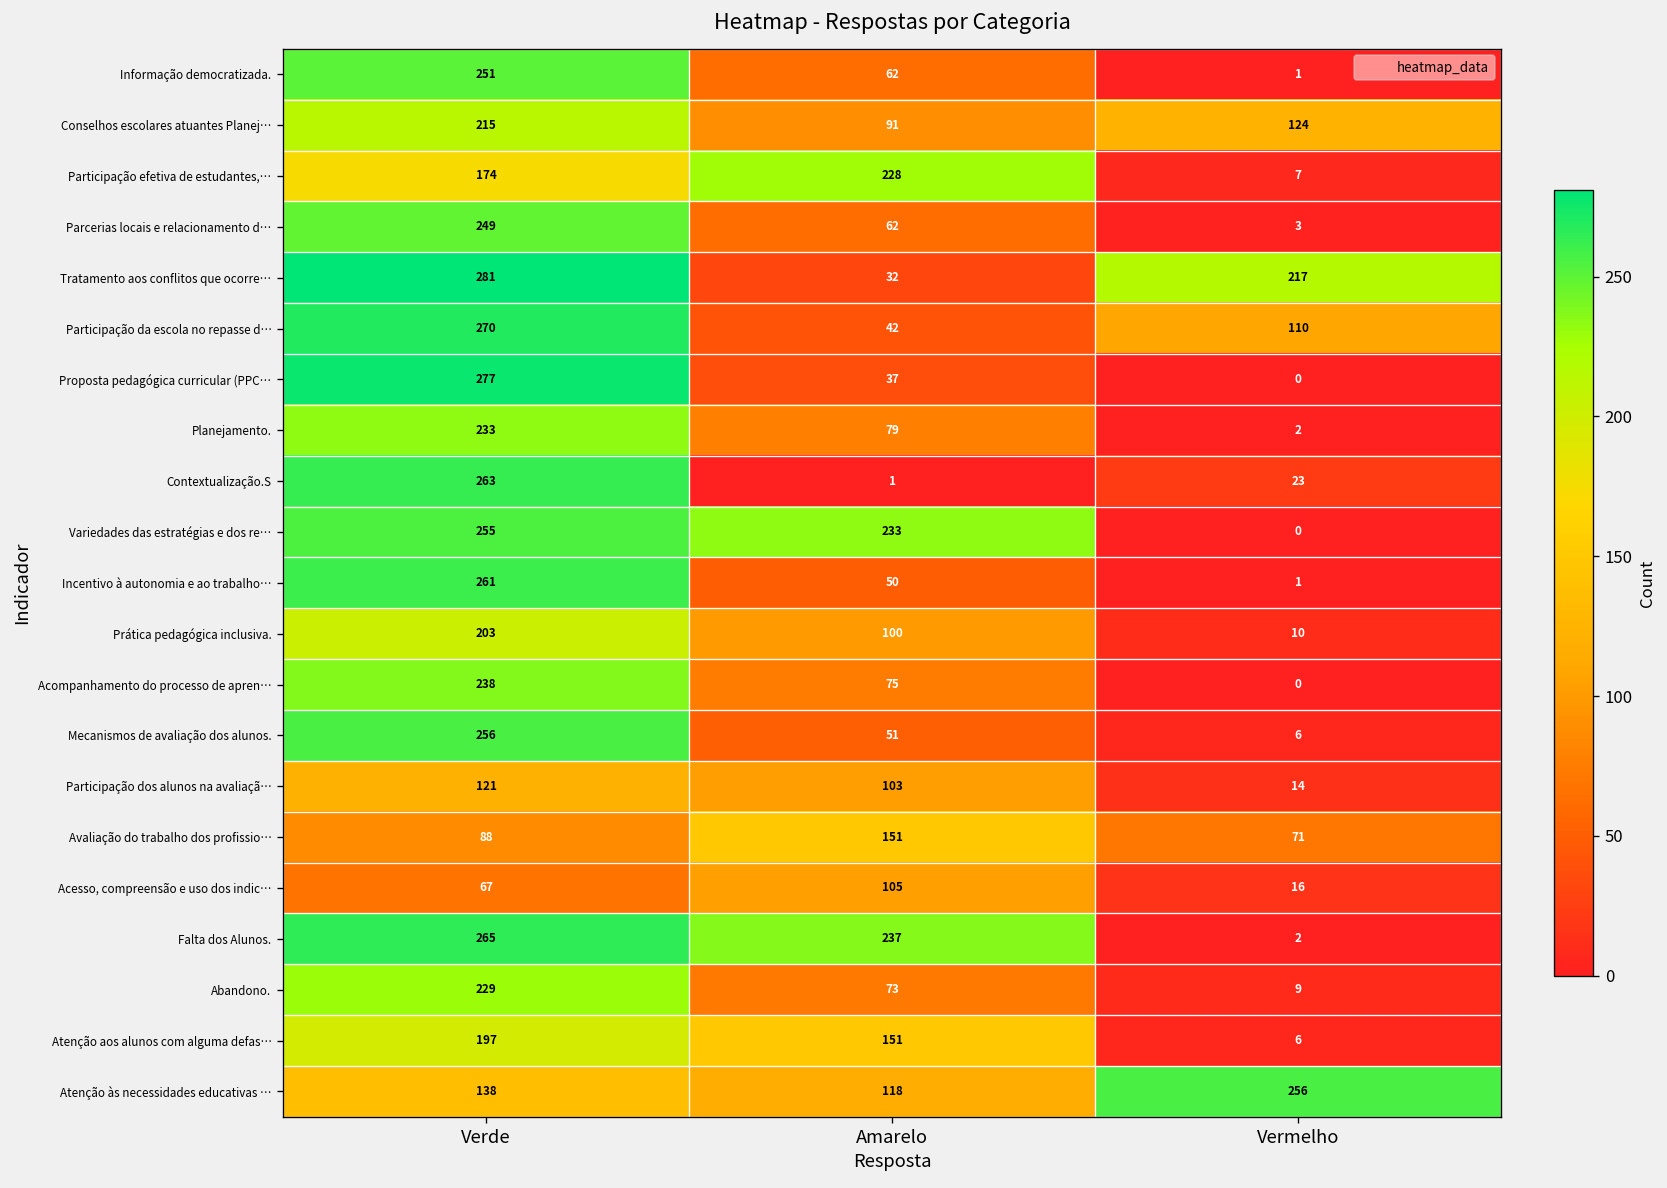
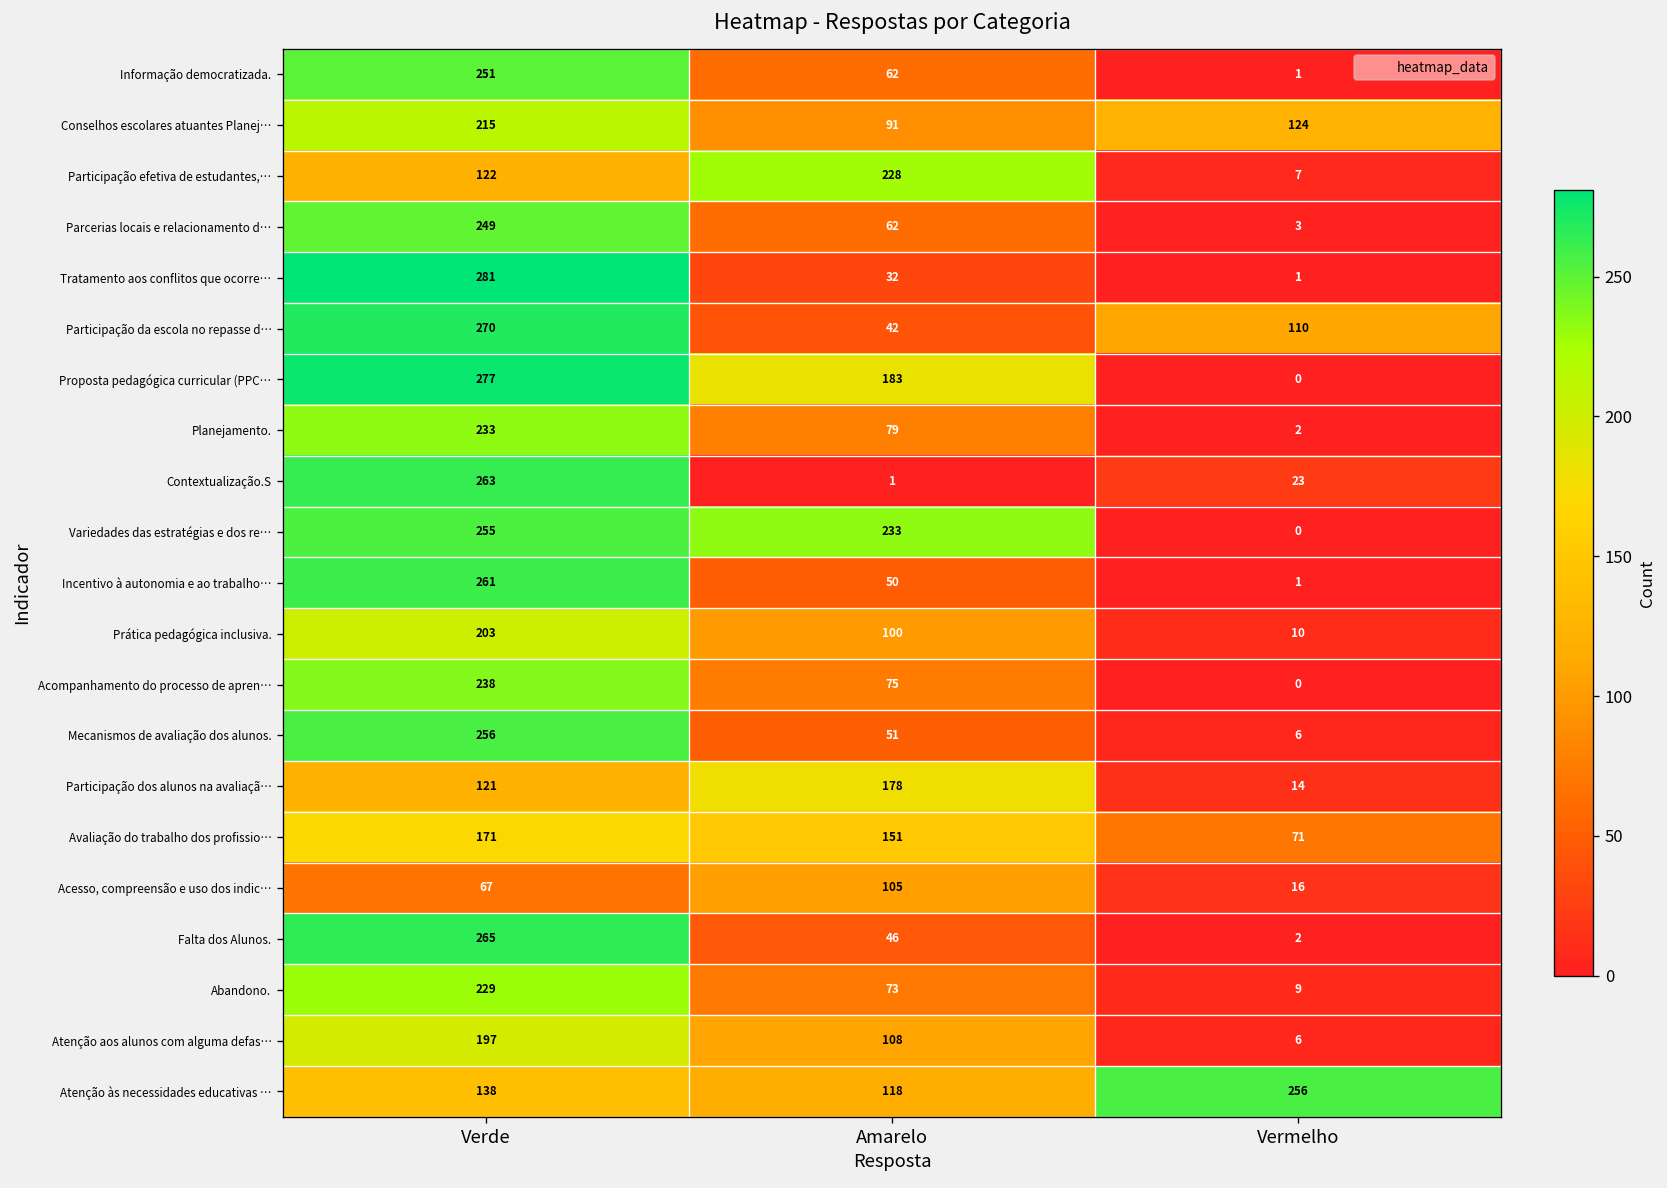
  {
    "Informação democratizada.": {
      "Verde": 251,
      "Amarelo": 62,
      "Vermelho": 1
    },
    "Conselhos escolares atuantes Planej…": {
      "Verde": 215,
      "Amarelo": 91,
      "Vermelho": 124
    },
    "Participação efetiva de estudantes,…": {
-     "Verde": 174,
+     "Verde": 122,
      "Amarelo": 228,
      "Vermelho": 7
    },
    "Parcerias locais e relacionamento d…": {
      "Verde": 249,
      "Amarelo": 62,
      "Vermelho": 3
    },
    "Tratamento aos conflitos que ocorre…": {
      "Verde": 281,
      "Amarelo": 32,
-     "Vermelho": 217
+     "Vermelho": 1
    },
    "Participação da escola no repasse d…": {
      "Verde": 270,
      "Amarelo": 42,
      "Vermelho": 110
    },
    "Proposta pedagógica curricular (PPC…": {
      "Verde": 277,
-     "Amarelo": 37,
+     "Amarelo": 183,
      "Vermelho": 0
    },
    "Planejamento.": {
      "Verde": 233,
      "Amarelo": 79,
      "Vermelho": 2
    },
    "Contextualização.S": {
      "Verde": 263,
      "Amarelo": 1,
      "Vermelho": 23
    },
    "Variedades das estratégias e dos re…": {
      "Verde": 255,
      "Amarelo": 233,
      "Vermelho": 0
    },
    "Incentivo à autonomia e ao trabalho…": {
      "Verde": 261,
      "Amarelo": 50,
      "Vermelho": 1
    },
    "Prática pedagógica inclusiva.": {
      "Verde": 203,
      "Amarelo": 100,
      "Vermelho": 10
    },
    "Acompanhamento do processo de apren…": {
      "Verde": 238,
      "Amarelo": 75,
      "Vermelho": 0
    },
    "Mecanismos de avaliação dos alunos.": {
      "Verde": 256,
      "Amarelo": 51,
      "Vermelho": 6
    },
    "Participação dos alunos na avaliaçã…": {
      "Verde": 121,
-     "Amarelo": 103,
+     "Amarelo": 178,
      "Vermelho": 14
    },
    "Avaliação do trabalho dos profissio…": {
-     "Verde": 88,
+     "Verde": 171,
      "Amarelo": 151,
      "Vermelho": 71
    },
    "Acesso, compreensão e uso dos indic…": {
      "Verde": 67,
      "Amarelo": 105,
      "Vermelho": 16
    },
    "Falta dos Alunos.": {
      "Verde": 265,
-     "Amarelo": 237,
+     "Amarelo": 46,
      "Vermelho": 2
    },
    "Abandono.": {
      "Verde": 229,
      "Amarelo": 73,
      "Vermelho": 9
    },
    "Atenção aos alunos com alguma defas…": {
      "Verde": 197,
-     "Amarelo": 151,
+     "Amarelo": 108,
      "Vermelho": 6
    },
    "Atenção às necessidades educativas …": {
      "Verde": 138,
      "Amarelo": 118,
      "Vermelho": 256
    }
  }
